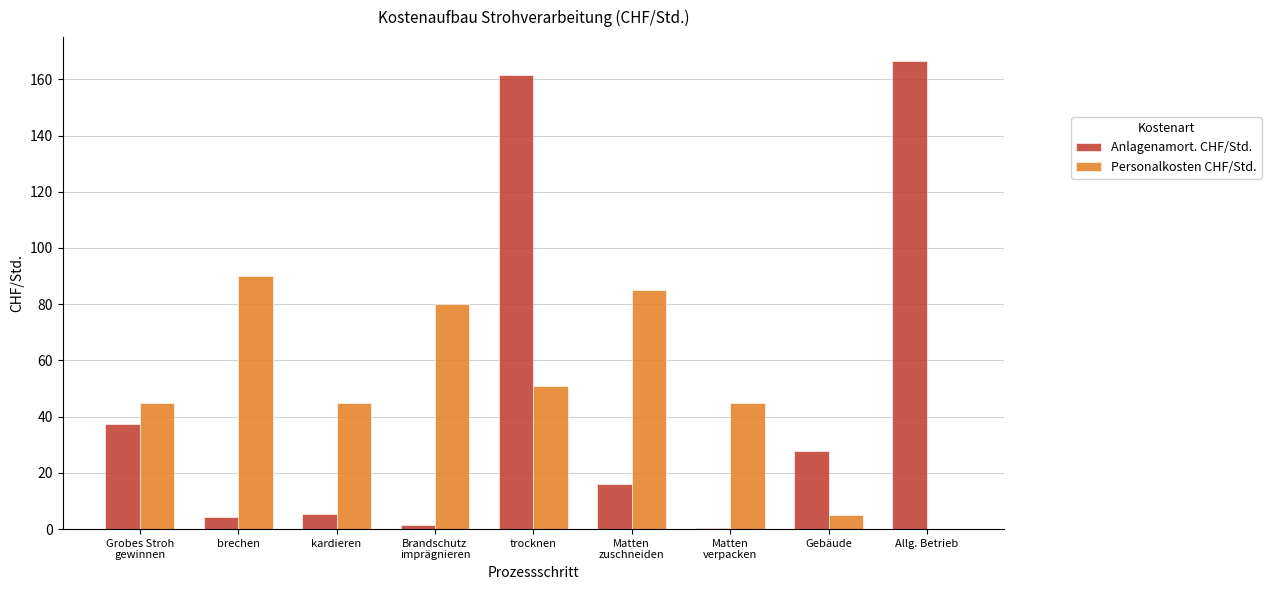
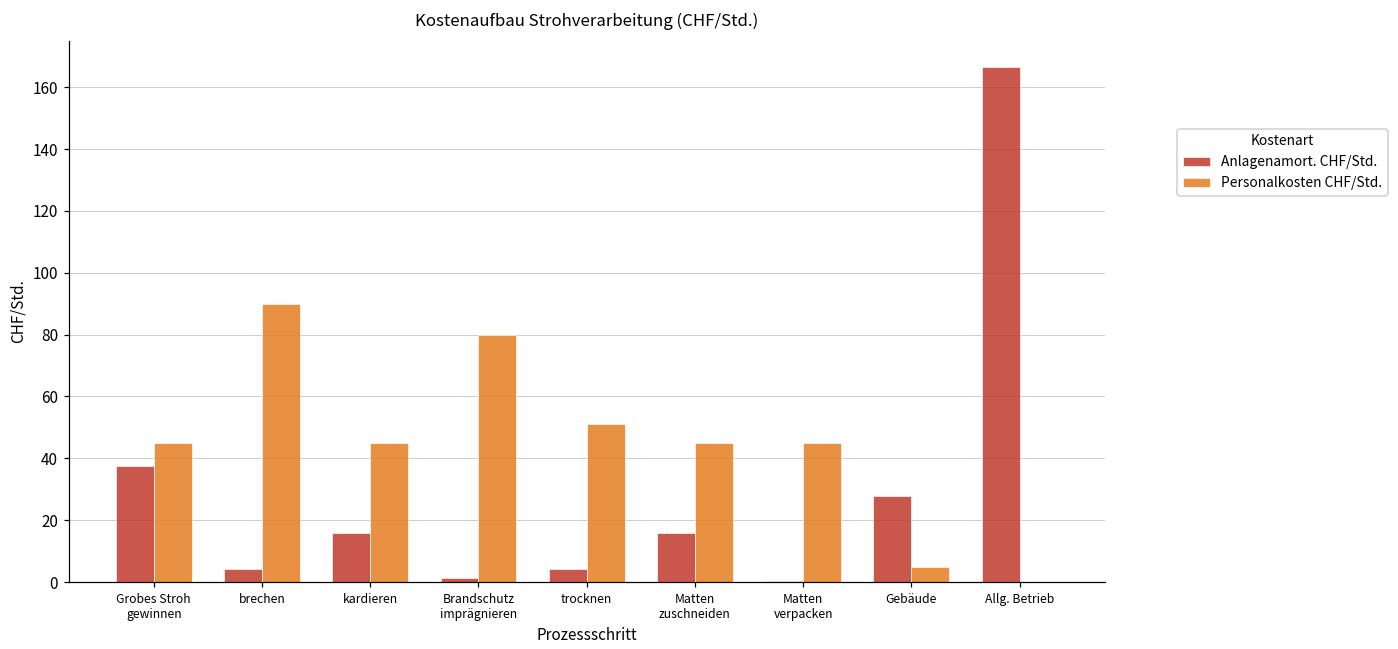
  {
    "Anlagenamort. CHF/Std.": {
      "Grobes Stroh gewinnen": 38,
      "brechen": 4,
-     "kardieren": 6,
+     "kardieren": 16,
      "Brandschutz imprägnieren": 1,
-     "trocknen": 161,
+     "trocknen": 4,
      "Matten zuschneiden": 16,
      "Gebäude": 28,
      "Allg. Betrieb": 167
    },
    "Personalkosten CHF/Std.": {
      "Grobes Stroh gewinnen": 45,
      "brechen": 90,
      "kardieren": 45,
      "Brandschutz imprägnieren": 80,
      "trocknen": 51,
-     "Matten zuschneiden": 85,
+     "Matten zuschneiden": 45,
      "Matten verpacken": 45,
      "Gebäude": 5,
      "Allg. Betrieb": 0
    }
  }
